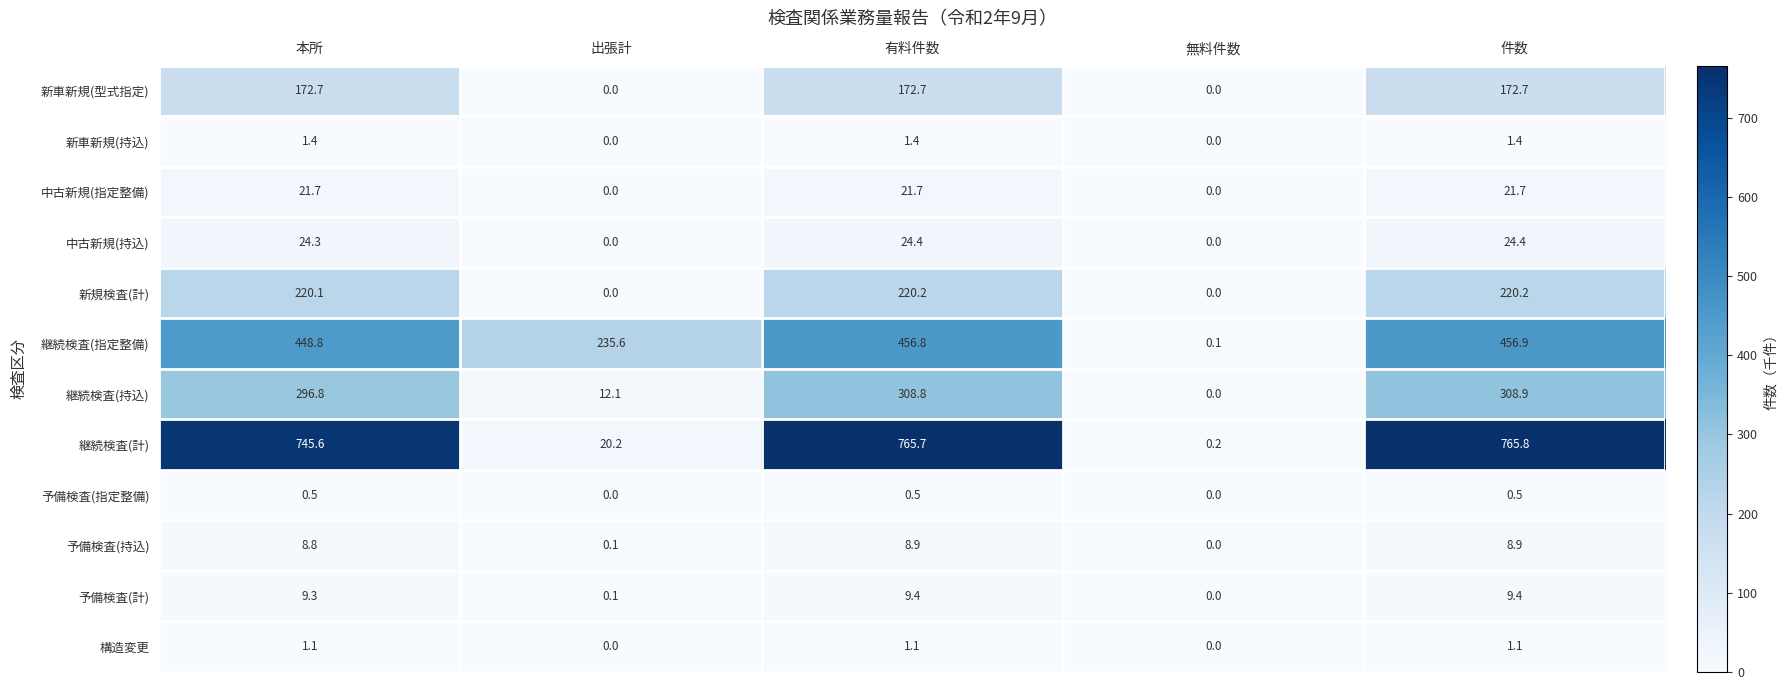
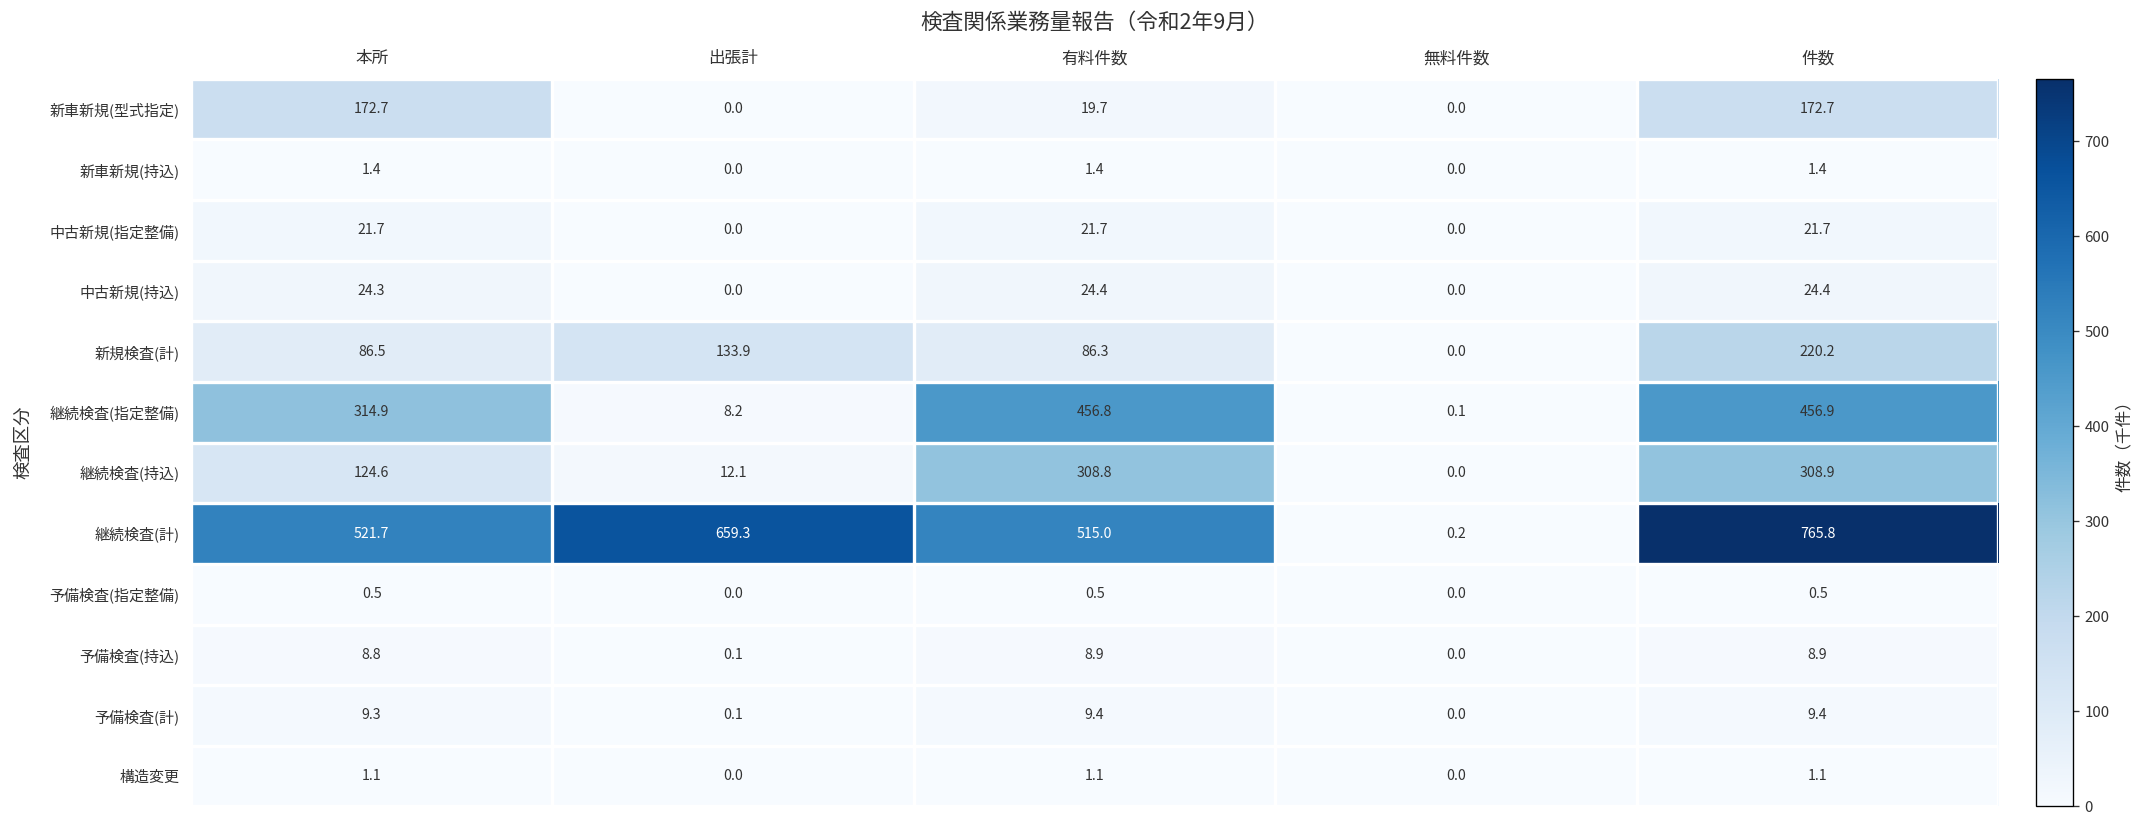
  {
    "新車新規(型式指定)": {
      "本所": 172.7,
      "出張計": 0.0,
-     "有料件数": 172.7,
+     "有料件数": 19.7,
      "無料件数": 0.0,
      "件数": 172.7
    },
    "新車新規(持込)": {
      "本所": 1.4,
      "出張計": 0.0,
      "有料件数": 1.4,
      "無料件数": 0.0,
      "件数": 1.4
    },
    "中古新規(指定整備)": {
      "本所": 21.7,
      "出張計": 0.0,
      "有料件数": 21.7,
      "無料件数": 0.0,
      "件数": 21.7
    },
    "中古新規(持込)": {
      "本所": 24.3,
      "出張計": 0.0,
      "有料件数": 24.4,
      "無料件数": 0.0,
      "件数": 24.4
    },
    "新規検査(計)": {
-     "本所": 220.1,
-     "出張計": 0.0,
-     "有料件数": 220.2,
+     "本所": 86.5,
+     "出張計": 133.9,
+     "有料件数": 86.3,
      "無料件数": 0.0,
      "件数": 220.2
    },
    "継続検査(指定整備)": {
-     "本所": 448.8,
-     "出張計": 235.6,
+     "本所": 314.9,
+     "出張計": 8.2,
      "有料件数": 456.8,
      "無料件数": 0.1,
      "件数": 456.9
    },
    "継続検査(持込)": {
-     "本所": 296.8,
+     "本所": 124.6,
      "出張計": 12.1,
      "有料件数": 308.8,
      "無料件数": 0.0,
      "件数": 308.9
    },
    "継続検査(計)": {
-     "本所": 745.6,
-     "出張計": 20.2,
-     "有料件数": 765.7,
+     "本所": 521.7,
+     "出張計": 659.3,
+     "有料件数": 515.0,
      "無料件数": 0.2,
      "件数": 765.8
    },
    "予備検査(指定整備)": {
      "本所": 0.5,
      "出張計": 0.0,
      "有料件数": 0.5,
      "無料件数": 0.0,
      "件数": 0.5
    },
    "予備検査(持込)": {
      "本所": 8.8,
      "出張計": 0.1,
      "有料件数": 8.9,
      "無料件数": 0.0,
      "件数": 8.9
    },
    "予備検査(計)": {
      "本所": 9.3,
      "出張計": 0.1,
      "有料件数": 9.4,
      "無料件数": 0.0,
      "件数": 9.4
    },
    "構造変更": {
      "本所": 1.1,
      "出張計": 0.0,
      "有料件数": 1.1,
      "無料件数": 0.0,
      "件数": 1.1
    }
  }
